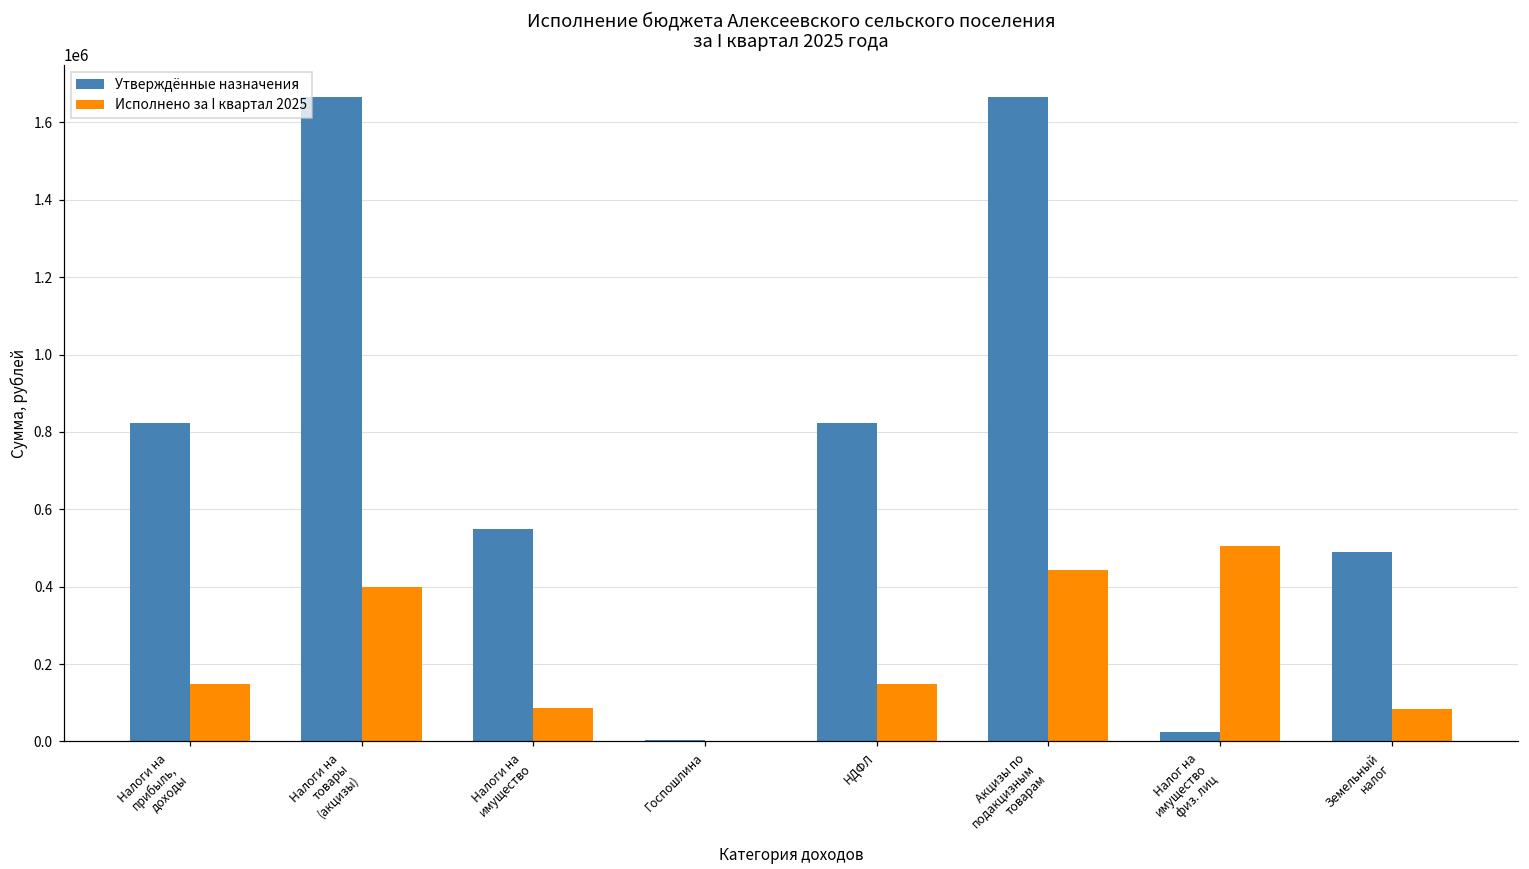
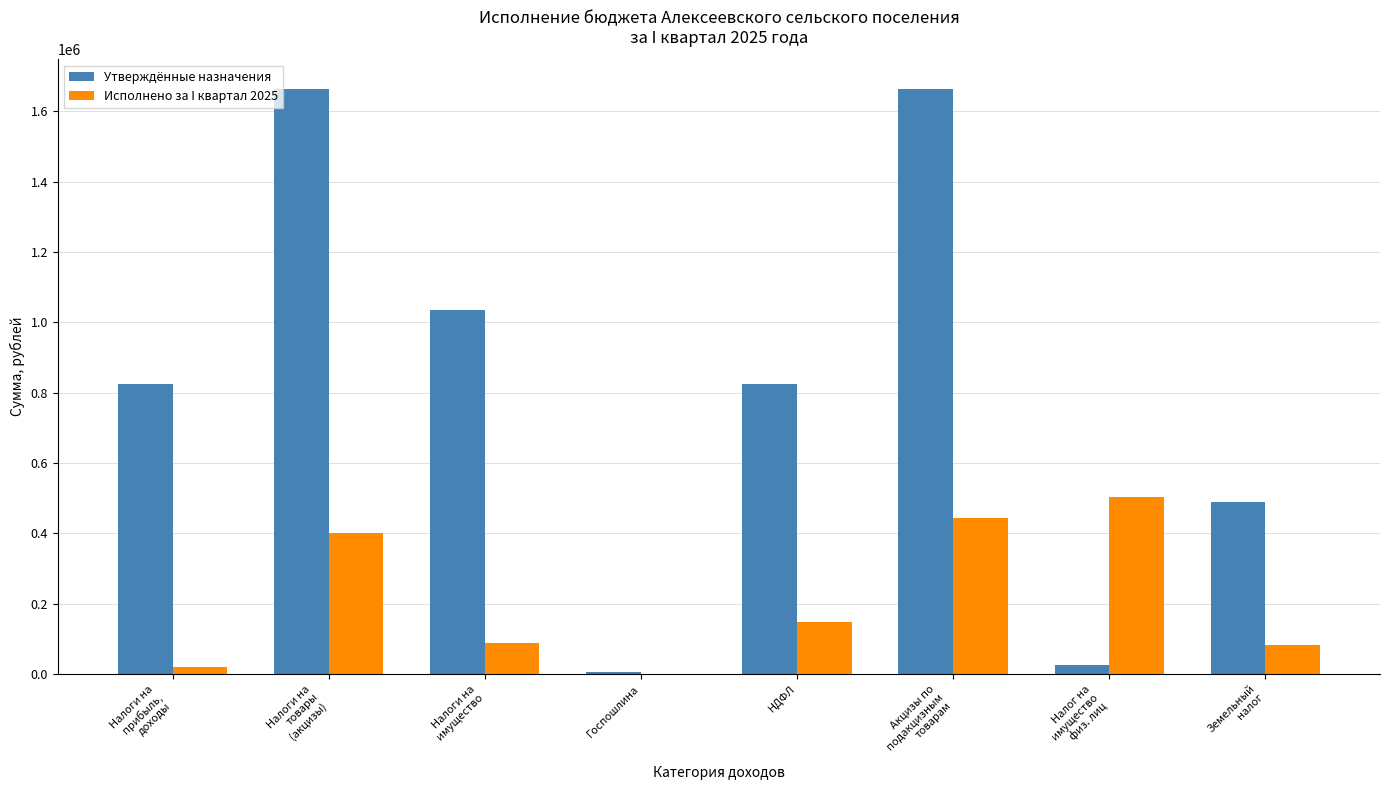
  {
    "Утверждённые назначения": {
      "Налоги на прибыль, доходы": 820000,
      "Налоги на товары (акцизы)": 1660000,
-     "Налоги на имущество": 550000,
+     "Налоги на имущество": 1030000,
      "НДФЛ": 820000,
      "Акцизы по подакцизным товарам": 1660000,
      "Налог на имущество физ. лиц": 20000,
      "Земельный налог": 490000
    },
    "Исполнено за I квартал 2025": {
-     "Налоги на прибыль, доходы": 150000,
+     "Налоги на прибыль, доходы": 20000,
      "Налоги на товары (акцизы)": 400000,
      "Налоги на имущество": 90000,
      "НДФЛ": 150000,
      "Акцизы по подакцизным товарам": 440000,
      "Налог на имущество физ. лиц": 500000,
      "Земельный налог": 80000
    }
  }
